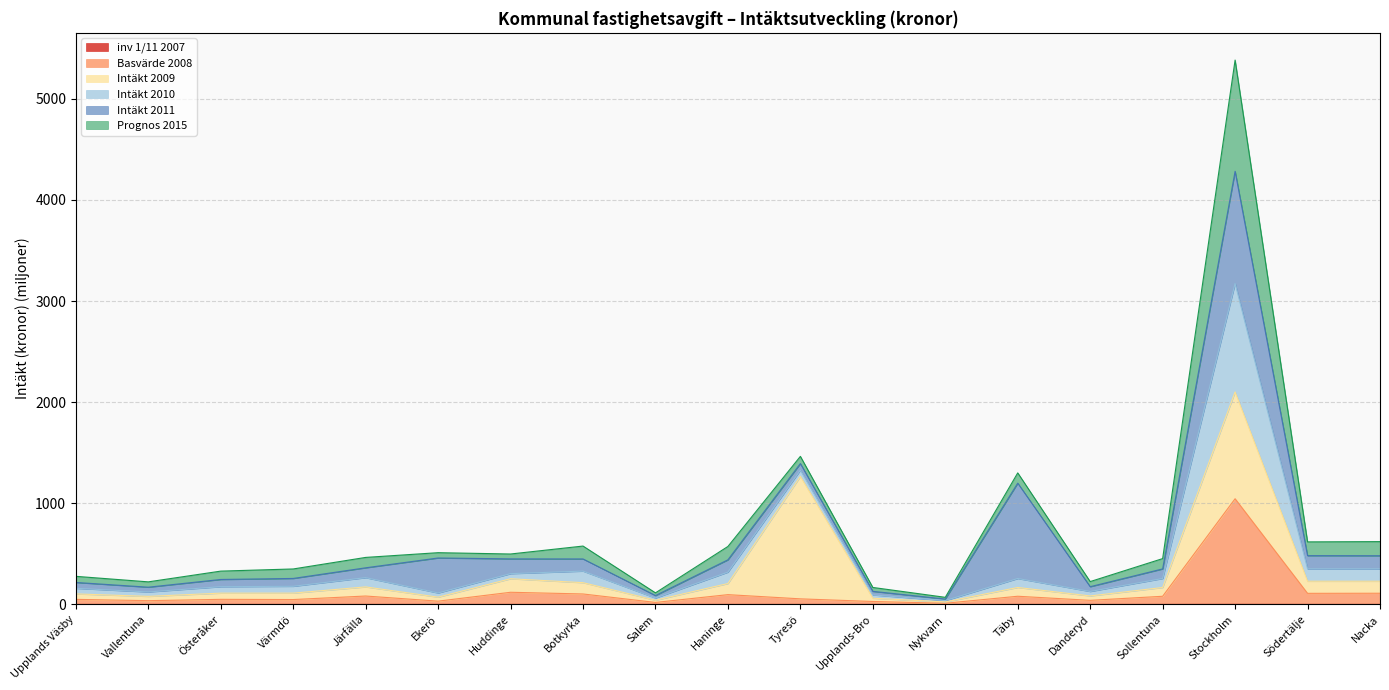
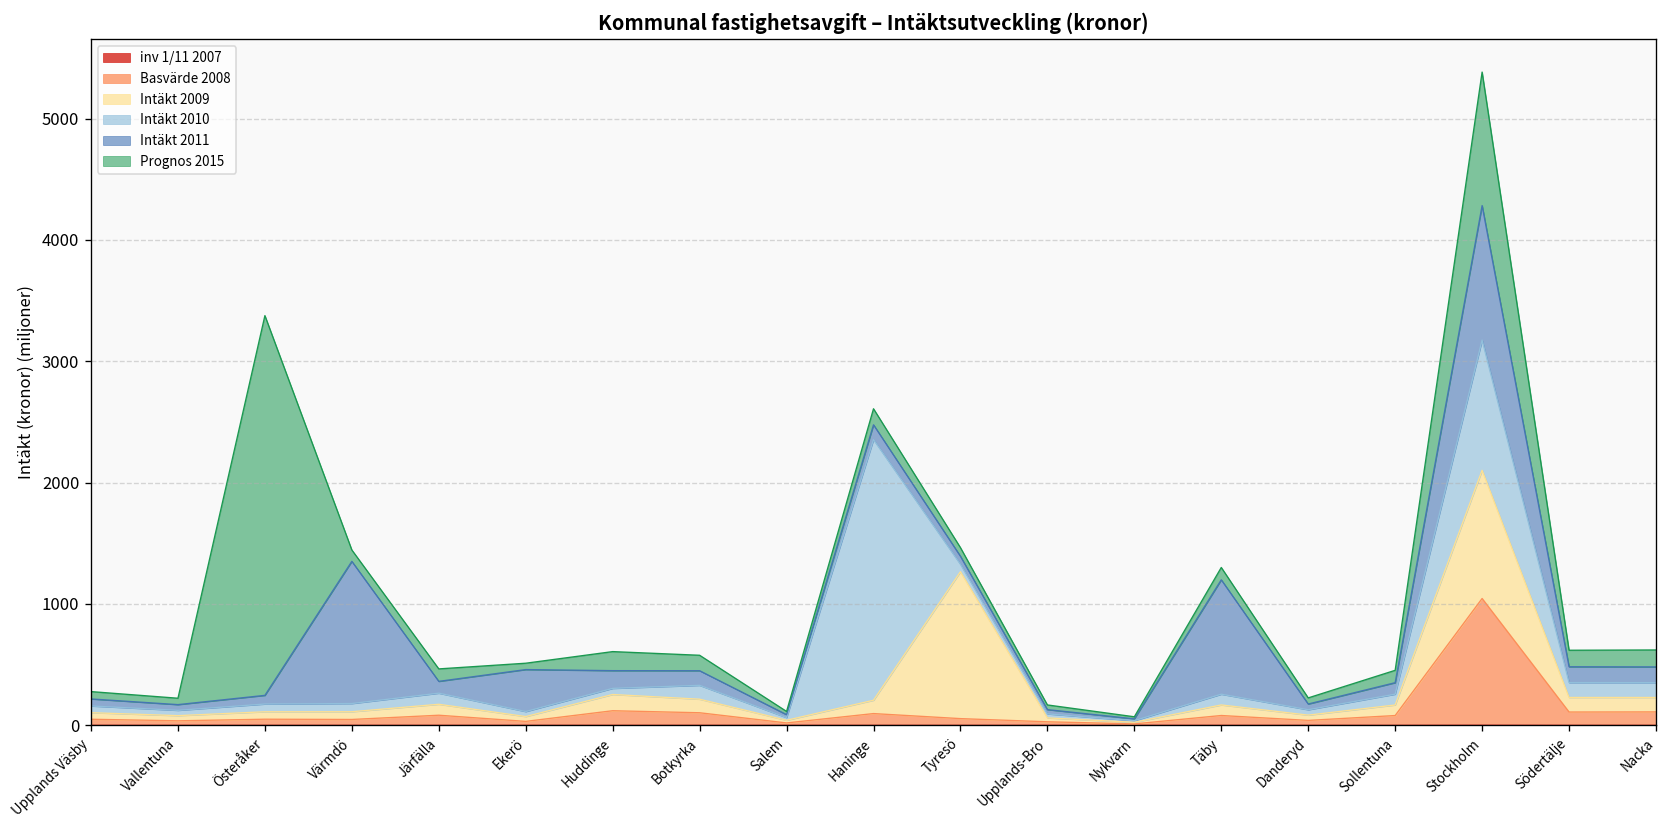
  {
    "inv 1/11 2007": {
      "Upplands Väsby": 0,
      "Vallentuna": 0,
      "Österåker": 0,
      "Värmdö": 0,
      "Järfälla": 0,
      "Ekerö": 0,
      "Huddinge": 0,
      "Botkyrka": 0,
      "Haninge": 0,
      "Tyresö": 0,
      "Upplands-Bro": 0,
      "Täby": 0,
      "Danderyd": 0,
      "Sollentuna": 0,
      "Stockholm": 0,
      "Södertälje": 0,
      "Nacka": 0
    },
    "Basvärde 2008": {
      "Upplands Väsby": 50,
      "Vallentuna": 40,
      "Österåker": 50,
      "Värmdö": 50,
      "Järfälla": 80,
      "Ekerö": 30,
      "Huddinge": 120,
      "Botkyrka": 100,
      "Haninge": 100,
      "Tyresö": 60,
      "Upplands-Bro": 30,
      "Täby": 80,
      "Danderyd": 40,
      "Sollentuna": 80,
      "Stockholm": 1040,
      "Södertälje": 110,
      "Nacka": 110
    },
    "Intäkt 2009": {
      "Upplands Väsby": 50,
      "Vallentuna": 40,
      "Österåker": 60,
      "Värmdö": 60,
      "Järfälla": 90,
      "Ekerö": 40,
      "Huddinge": 130,
      "Botkyrka": 110,
      "Haninge": 110,
      "Tyresö": 1210,
      "Upplands-Bro": 30,
      "Täby": 90,
      "Danderyd": 40,
      "Sollentuna": 90,
      "Stockholm": 1060,
      "Södertälje": 120,
      "Nacka": 120
    },
    "Intäkt 2010": {
      "Upplands Väsby": 60,
      "Vallentuna": 40,
      "Österåker": 60,
      "Värmdö": 70,
      "Järfälla": 90,
      "Ekerö": 40,
      "Huddinge": 50,
      "Botkyrka": 110,
-     "Haninge": 110,
+     "Haninge": 2150,
      "Tyresö": 60,
      "Upplands-Bro": 30,
      "Täby": 90,
      "Danderyd": 40,
      "Sollentuna": 90,
      "Stockholm": 1070,
      "Södertälje": 120,
      "Nacka": 120
    },
    "Intäkt 2011": {
      "Upplands Väsby": 60,
      "Vallentuna": 50,
      "Österåker": 70,
-     "Värmdö": 80,
+     "Värmdö": 1170,
      "Järfälla": 100,
      "Ekerö": 350,
      "Huddinge": 150,
      "Botkyrka": 120,
      "Haninge": 120,
      "Tyresö": 70,
      "Upplands-Bro": 40,
      "Täby": 940,
      "Danderyd": 50,
      "Sollentuna": 90,
      "Stockholm": 1110,
      "Södertälje": 130,
      "Nacka": 130
    },
    "Prognos 2015": {
      "Upplands Väsby": 60,
      "Vallentuna": 50,
-     "Österåker": 80,
+     "Österåker": 3130,
      "Värmdö": 90,
      "Järfälla": 100,
      "Ekerö": 50,
-     "Huddinge": 50,
+     "Huddinge": 160,
      "Botkyrka": 130,
      "Salem": 30,
      "Haninge": 130,
      "Tyresö": 70,
      "Upplands-Bro": 40,
      "Täby": 100,
      "Danderyd": 50,
      "Sollentuna": 100,
      "Stockholm": 1100,
      "Södertälje": 140,
      "Nacka": 140
    }
  }
